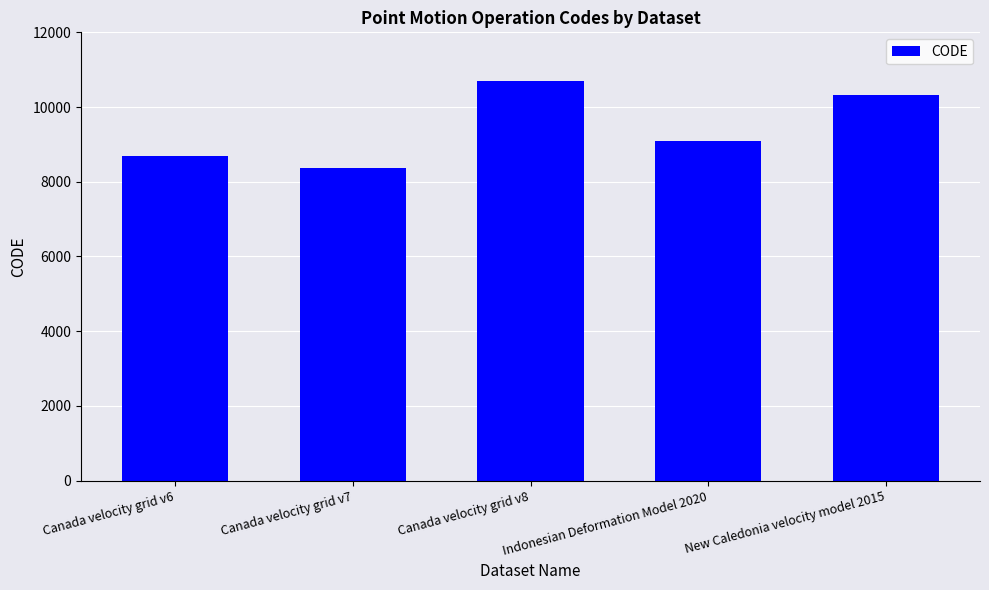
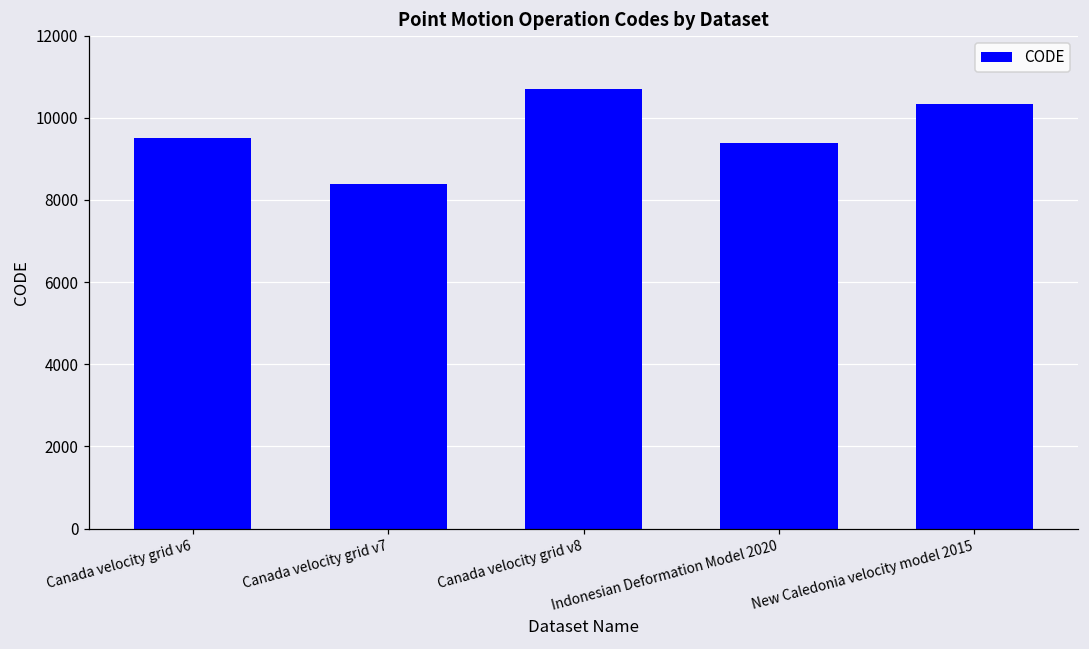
  {
-   "Canada velocity grid v6": 8700,
+   "Canada velocity grid v6": 9500,
    "Canada velocity grid v7": 8400,
    "Canada velocity grid v8": 10700,
-   "Indonesian Deformation Model 2020": 9100,
+   "Indonesian Deformation Model 2020": 9400,
    "New Caledonia velocity model 2015": 10300
  }
